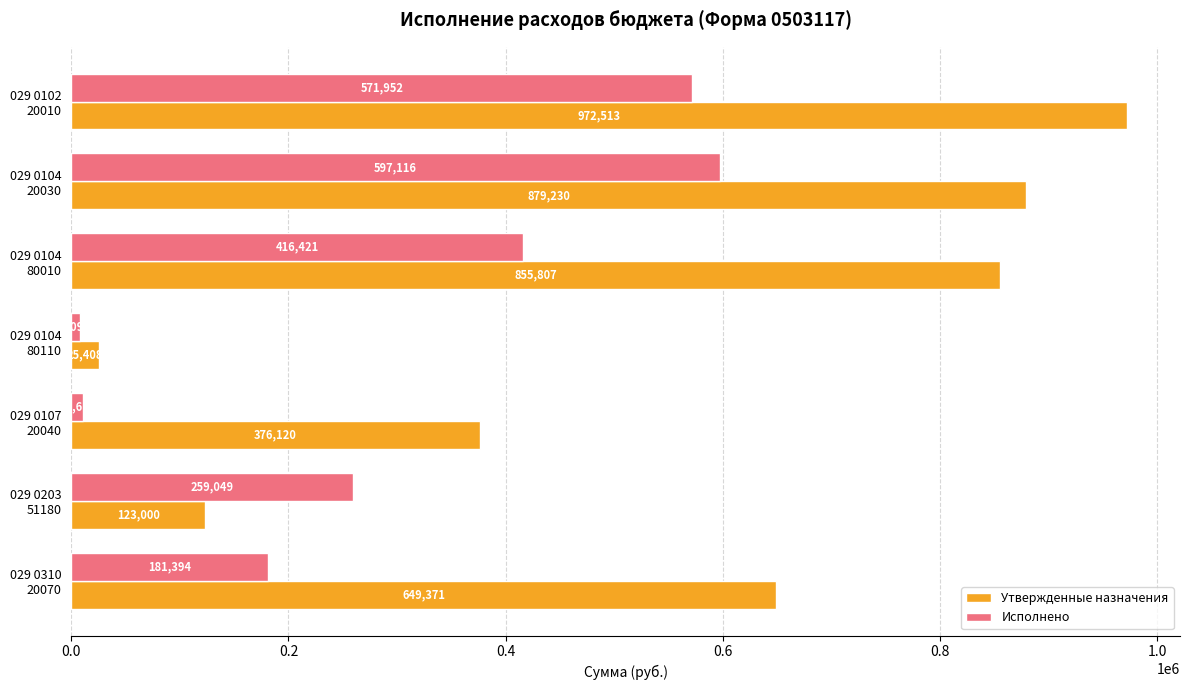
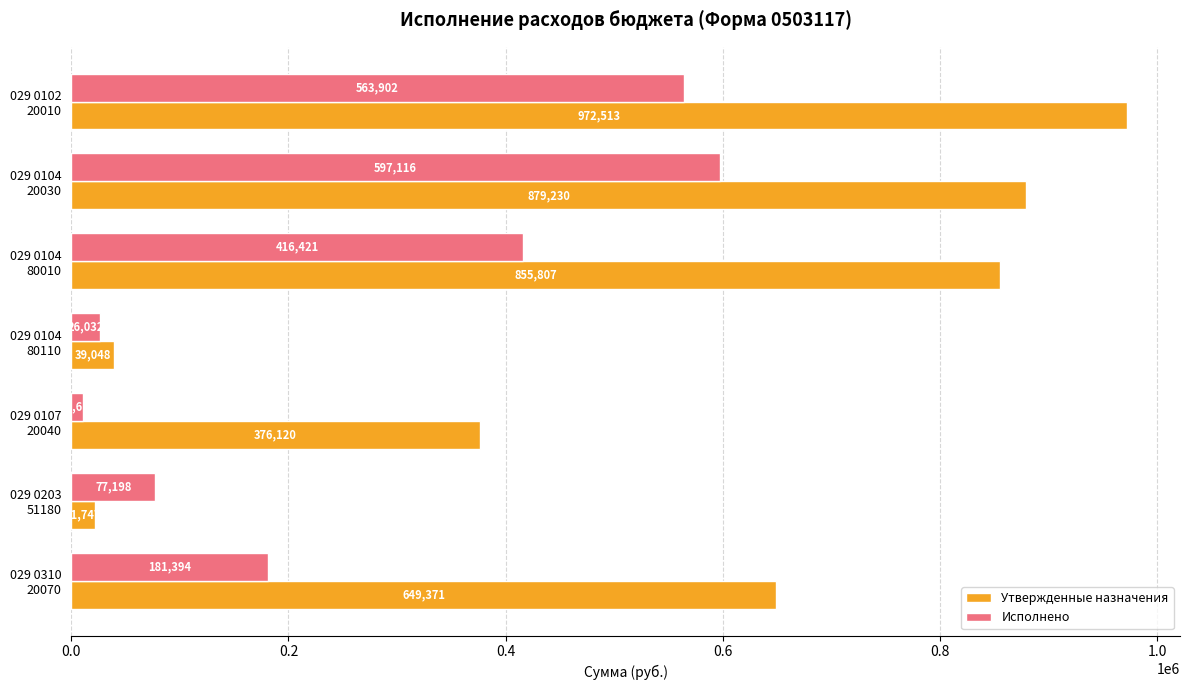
  {
    "Утвержденные назначения": {
      "029 0102 20010": "972,513",
      "029 0104 20030": "879,230",
      "029 0104 80010": "855,807",
-     "029 0104 80110": "25,408",
+     "029 0104 80110": "39,048",
      "029 0107 20040": "376,120",
-     "029 0203 51180": "123,000",
+     "029 0203 51180": "21,747",
      "029 0310 20070": "649,371"
    },
    "Исполнено": {
-     "029 0102 20010": "571,952",
+     "029 0102 20010": "563,902",
      "029 0104 20030": "597,116",
      "029 0104 80010": "416,421",
-     "029 0104 80110": "8000",
-     "029 0203 51180": "259,049",
+     "029 0104 80110": "26000",
+     "029 0203 51180": "77,198",
      "029 0310 20070": "181,394"
    }
  }
